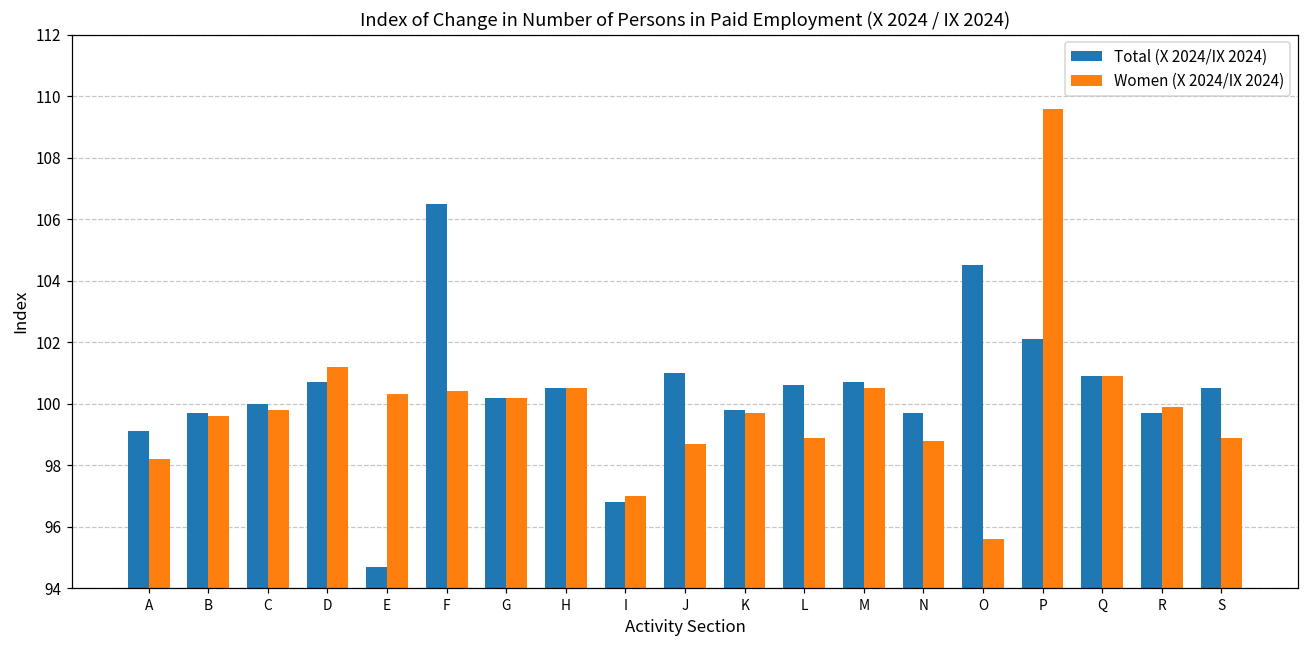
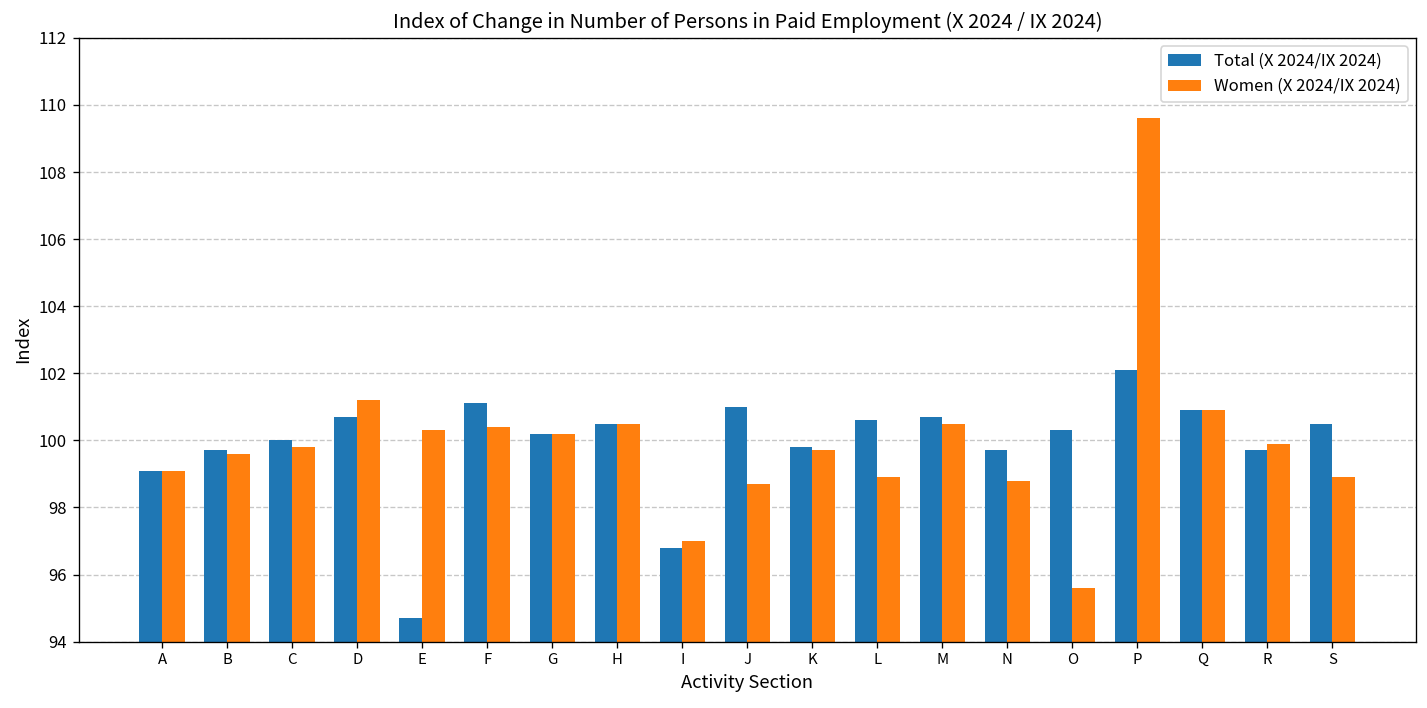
  {
    "Total (X 2024/IX 2024)": {
      "A": 99.1,
      "B": 99.7,
      "C": 100.0,
      "D": 100.7,
      "E": 94.7,
-     "F": 106.5,
+     "F": 101.1,
      "G": 100.2,
      "H": 100.5,
      "I": 96.8,
      "J": 101.0,
      "K": 99.8,
      "L": 100.6,
      "M": 100.7,
      "N": 99.7,
-     "O": 104.5,
+     "O": 100.3,
      "P": 102.1,
      "Q": 100.9,
      "R": 99.7,
      "S": 100.5
    },
    "Women (X 2024/IX 2024)": {
-     "A": 98.2,
+     "A": 99.1,
      "B": 99.6,
      "C": 99.8,
      "D": 101.2,
      "E": 100.3,
      "F": 100.4,
      "G": 100.2,
      "H": 100.5,
      "I": 97.0,
      "J": 98.7,
      "K": 99.7,
      "L": 98.9,
      "M": 100.5,
      "N": 98.8,
      "O": 95.6,
      "P": 109.6,
      "Q": 100.9,
      "R": 99.9,
      "S": 98.9
    }
  }
